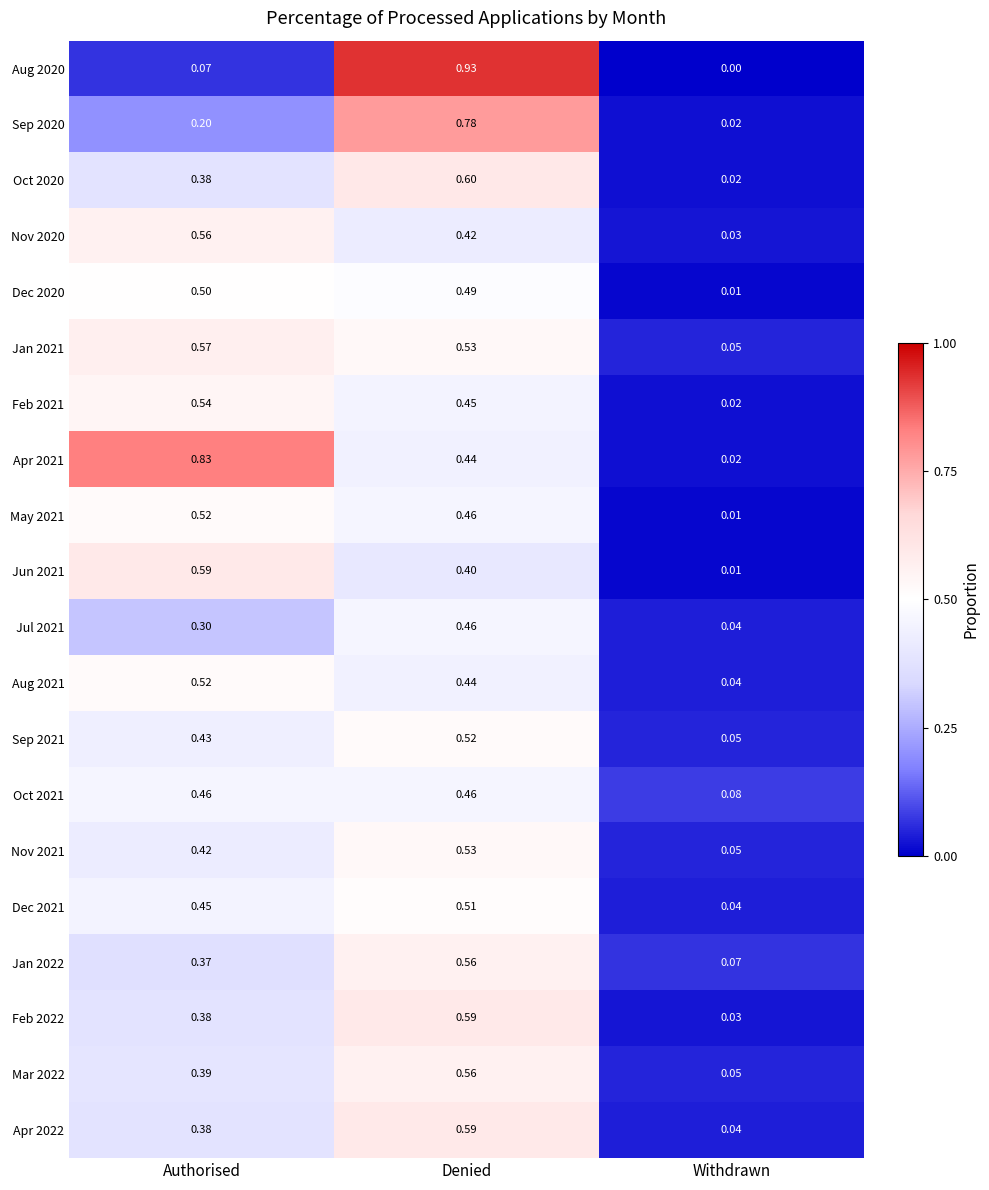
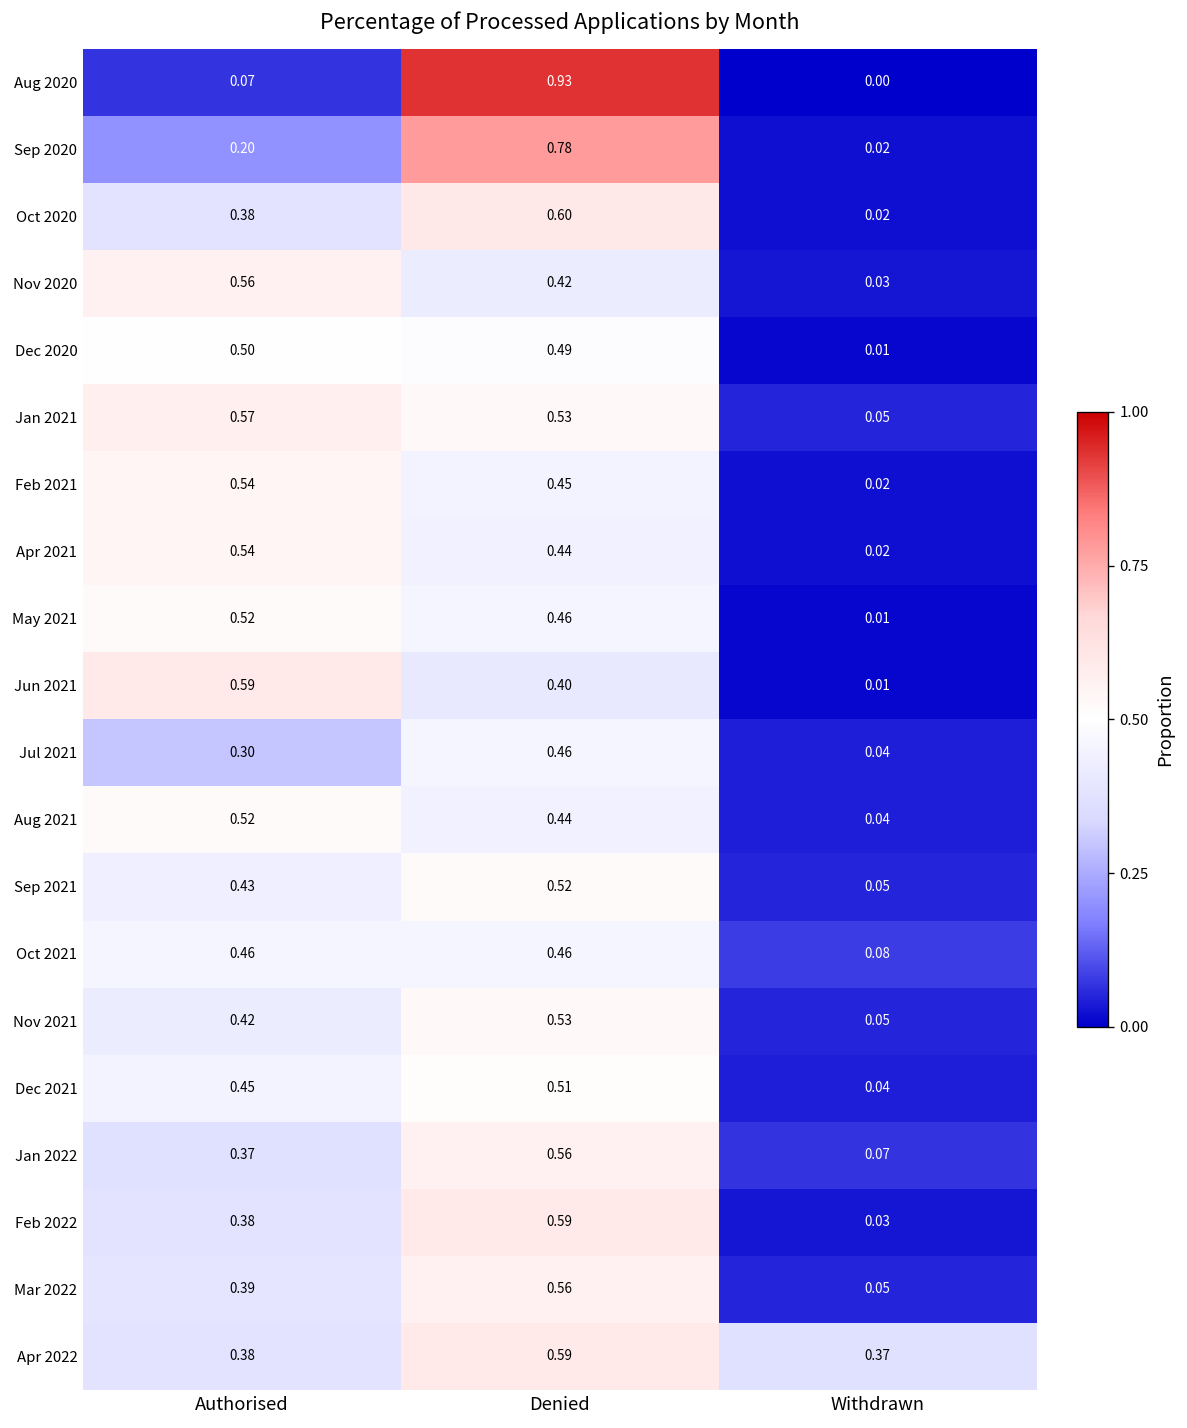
  {
    "Aug 2020": {
      "Authorised": 0.07,
      "Denied": 0.93,
      "Withdrawn": 0.00
    },
    "Sep 2020": {
      "Authorised": 0.20,
      "Denied": 0.78,
      "Withdrawn": 0.02
    },
    "Oct 2020": {
      "Authorised": 0.38,
      "Denied": 0.60,
      "Withdrawn": 0.02
    },
    "Nov 2020": {
      "Authorised": 0.56,
      "Denied": 0.42,
      "Withdrawn": 0.03
    },
    "Dec 2020": {
      "Authorised": 0.50,
      "Denied": 0.49,
      "Withdrawn": 0.01
    },
    "Jan 2021": {
      "Authorised": 0.57,
      "Denied": 0.53,
      "Withdrawn": 0.05
    },
    "Feb 2021": {
      "Authorised": 0.54,
      "Denied": 0.45,
      "Withdrawn": 0.02
    },
    "Apr 2021": {
-     "Authorised": 0.83,
+     "Authorised": 0.54,
      "Denied": 0.44,
      "Withdrawn": 0.02
    },
    "May 2021": {
      "Authorised": 0.52,
      "Denied": 0.46,
      "Withdrawn": 0.01
    },
    "Jun 2021": {
      "Authorised": 0.59,
      "Denied": 0.40,
      "Withdrawn": 0.01
    },
    "Jul 2021": {
      "Authorised": 0.30,
      "Denied": 0.46,
      "Withdrawn": 0.04
    },
    "Aug 2021": {
      "Authorised": 0.52,
      "Denied": 0.44,
      "Withdrawn": 0.04
    },
    "Sep 2021": {
      "Authorised": 0.43,
      "Denied": 0.52,
      "Withdrawn": 0.05
    },
    "Oct 2021": {
      "Authorised": 0.46,
      "Denied": 0.46,
      "Withdrawn": 0.08
    },
    "Nov 2021": {
      "Authorised": 0.42,
      "Denied": 0.53,
      "Withdrawn": 0.05
    },
    "Dec 2021": {
      "Authorised": 0.45,
      "Denied": 0.51,
      "Withdrawn": 0.04
    },
    "Jan 2022": {
      "Authorised": 0.37,
      "Denied": 0.56,
      "Withdrawn": 0.07
    },
    "Feb 2022": {
      "Authorised": 0.38,
      "Denied": 0.59,
      "Withdrawn": 0.03
    },
    "Mar 2022": {
      "Authorised": 0.39,
      "Denied": 0.56,
      "Withdrawn": 0.05
    },
    "Apr 2022": {
      "Authorised": 0.38,
      "Denied": 0.59,
-     "Withdrawn": 0.04
+     "Withdrawn": 0.37
    }
  }
